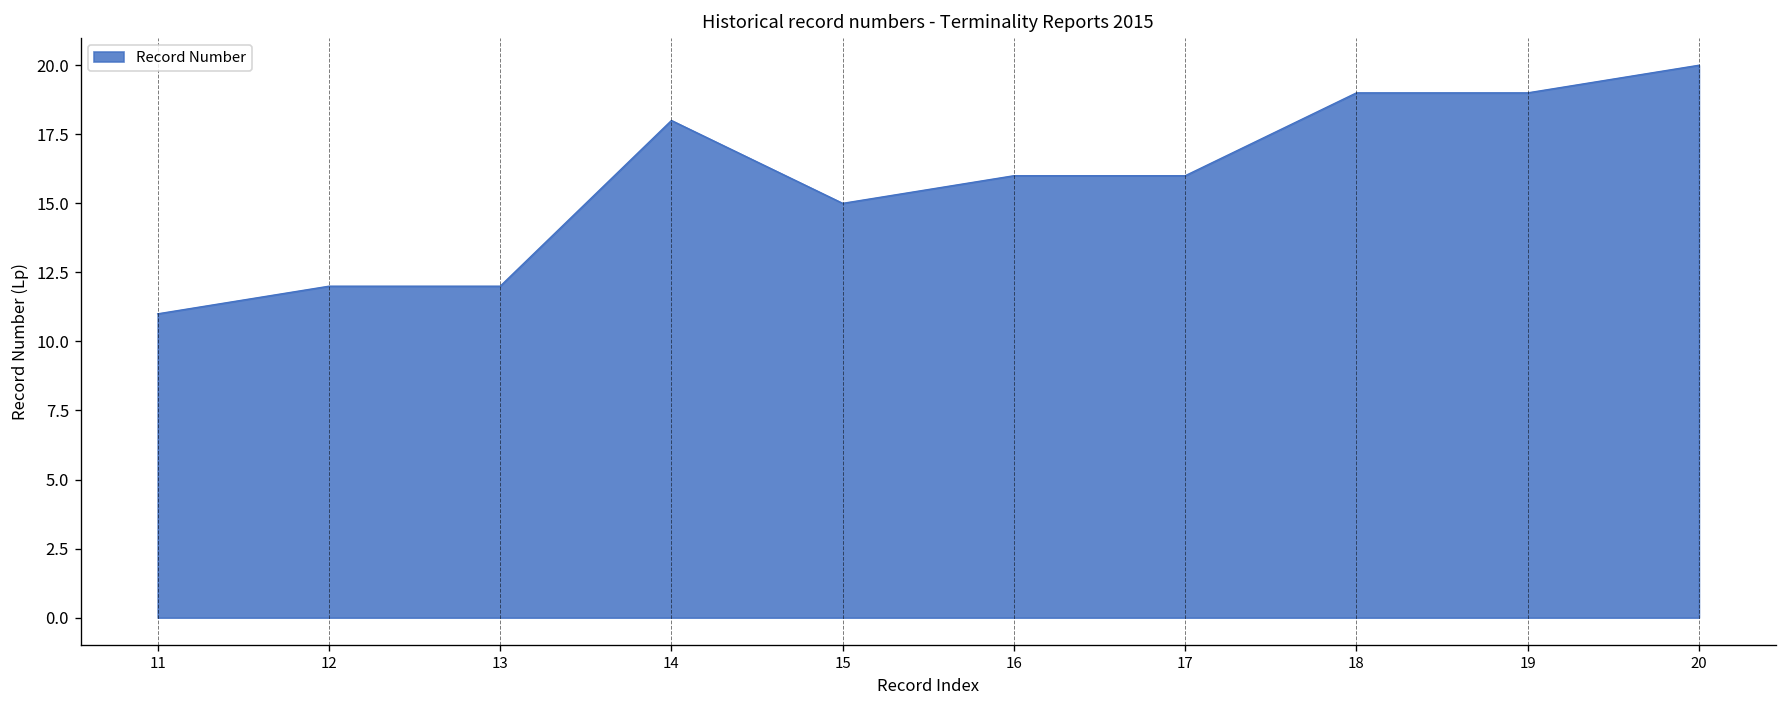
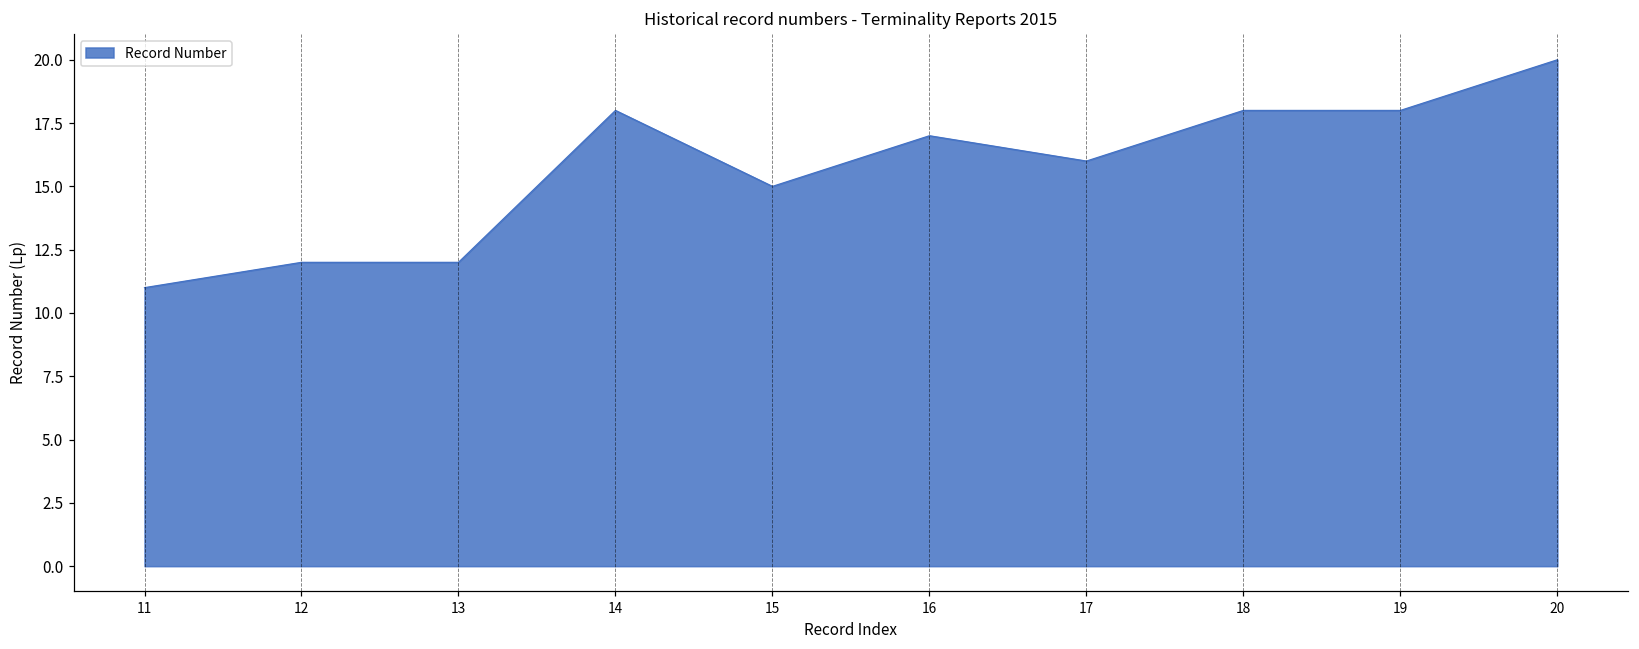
  {
    "11": 11,
    "12": 12,
    "13": 12,
    "14": 18,
    "15": 15,
-   "16": 16,
+   "16": 17,
    "17": 16,
-   "18": 19,
-   "19": 19,
+   "18": 18,
+   "19": 18,
    "20": 20
  }
